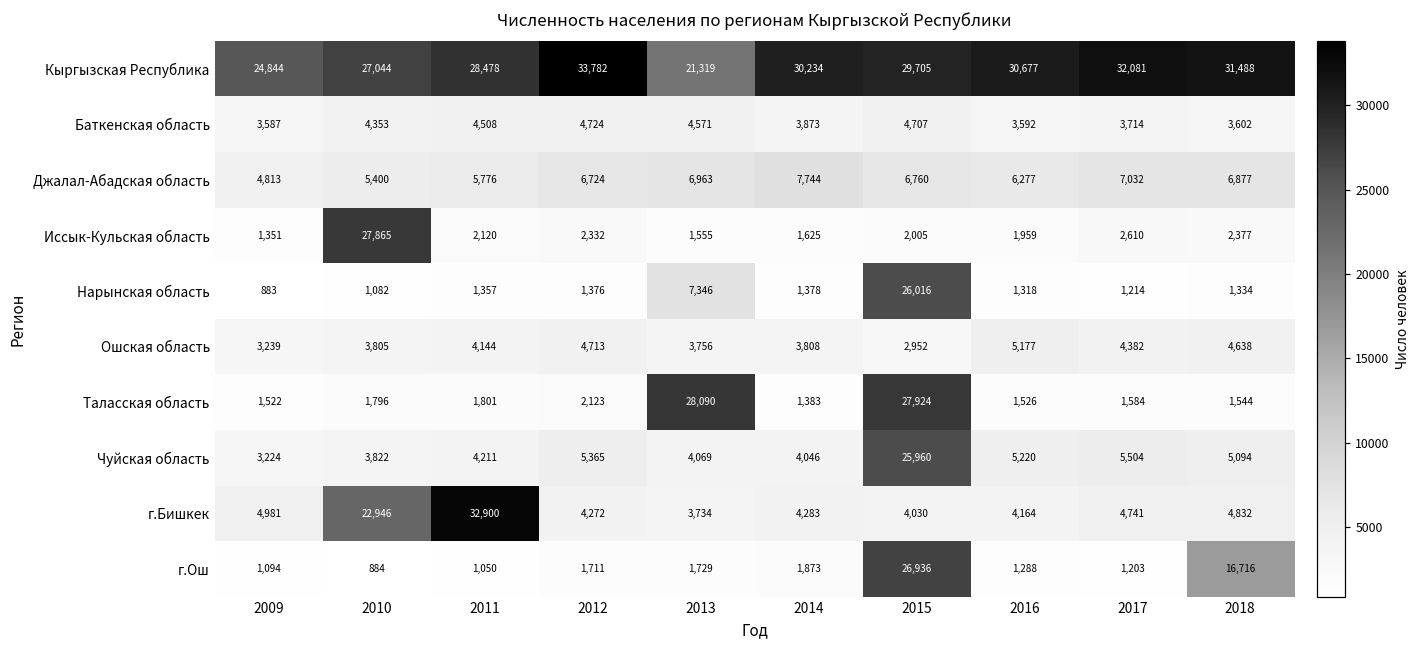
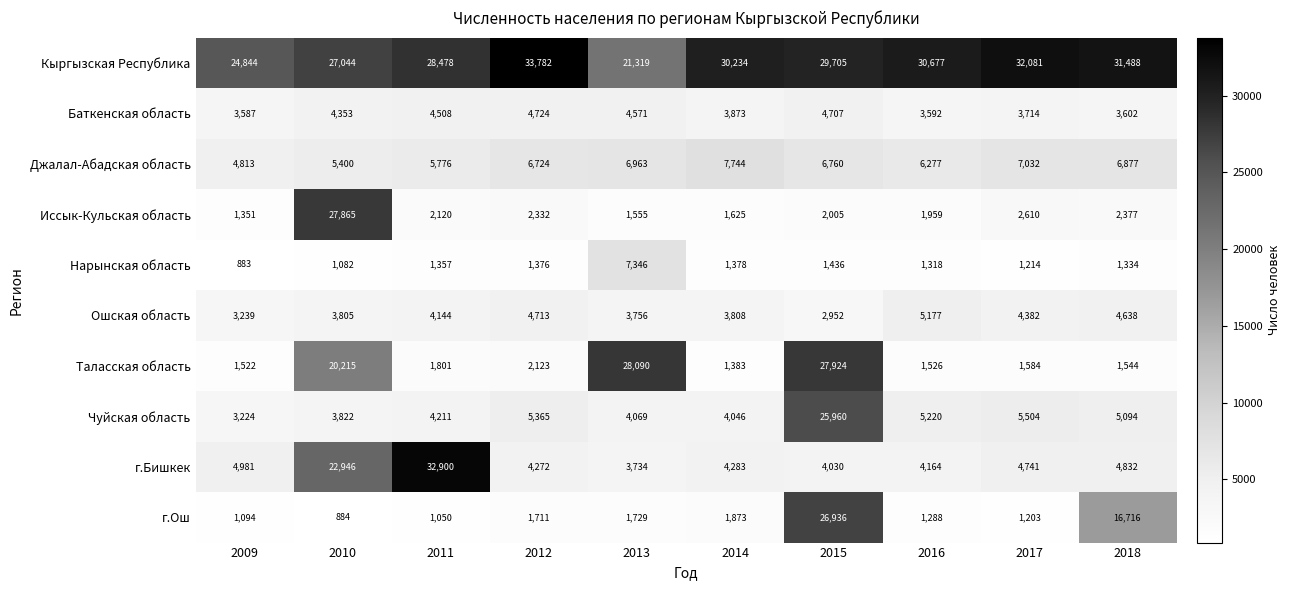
  {
    "Кыргызская Республика": {
      "2009": "24,844",
      "2010": "27,044",
      "2011": "28,478",
      "2012": "33,782",
      "2013": "21,319",
      "2014": "30,234",
      "2015": "29,705",
      "2016": "30,677",
      "2017": "32,081",
      "2018": "31,488"
    },
    "Баткенская область": {
      "2009": "3,587",
      "2010": "4,353",
      "2011": "4,508",
      "2012": "4,724",
      "2013": "4,571",
      "2014": "3,873",
      "2015": "4,707",
      "2016": "3,592",
      "2017": "3,714",
      "2018": "3,602"
    },
    "Джалал-Абадская область": {
      "2009": "4,813",
      "2010": "5,400",
      "2011": "5,776",
      "2012": "6,724",
      "2013": "6,963",
      "2014": "7,744",
      "2015": "6,760",
      "2016": "6,277",
      "2017": "7,032",
      "2018": "6,877"
    },
    "Иссык-Кульская область": {
      "2009": "1,351",
      "2010": "27,865",
      "2011": "2,120",
      "2012": "2,332",
      "2013": "1,555",
      "2014": "1,625",
      "2015": "2,005",
      "2016": "1,959",
      "2017": "2,610",
      "2018": "2,377"
    },
    "Нарынская область": {
      "2009": "883",
      "2010": "1,082",
      "2011": "1,357",
      "2012": "1,376",
      "2013": "7,346",
      "2014": "1,378",
-     "2015": "26,016",
+     "2015": "1,436",
      "2016": "1,318",
      "2017": "1,214",
      "2018": "1,334"
    },
    "Ошская область": {
      "2009": "3,239",
      "2010": "3,805",
      "2011": "4,144",
      "2012": "4,713",
      "2013": "3,756",
      "2014": "3,808",
      "2015": "2,952",
      "2016": "5,177",
      "2017": "4,382",
      "2018": "4,638"
    },
    "Таласская область": {
      "2009": "1,522",
-     "2010": "1,796",
+     "2010": "20,215",
      "2011": "1,801",
      "2012": "2,123",
      "2013": "28,090",
      "2014": "1,383",
      "2015": "27,924",
      "2016": "1,526",
      "2017": "1,584",
      "2018": "1,544"
    },
    "Чуйская область": {
      "2009": "3,224",
      "2010": "3,822",
      "2011": "4,211",
      "2012": "5,365",
      "2013": "4,069",
      "2014": "4,046",
      "2015": "25,960",
      "2016": "5,220",
      "2017": "5,504",
      "2018": "5,094"
    },
    "г.Бишкек": {
      "2009": "4,981",
      "2010": "22,946",
      "2011": "32,900",
      "2012": "4,272",
      "2013": "3,734",
      "2014": "4,283",
      "2015": "4,030",
      "2016": "4,164",
      "2017": "4,741",
      "2018": "4,832"
    },
    "г.Ош": {
      "2009": "1,094",
      "2010": "884",
      "2011": "1,050",
      "2012": "1,711",
      "2013": "1,729",
      "2014": "1,873",
      "2015": "26,936",
      "2016": "1,288",
      "2017": "1,203",
      "2018": "16,716"
    }
  }
